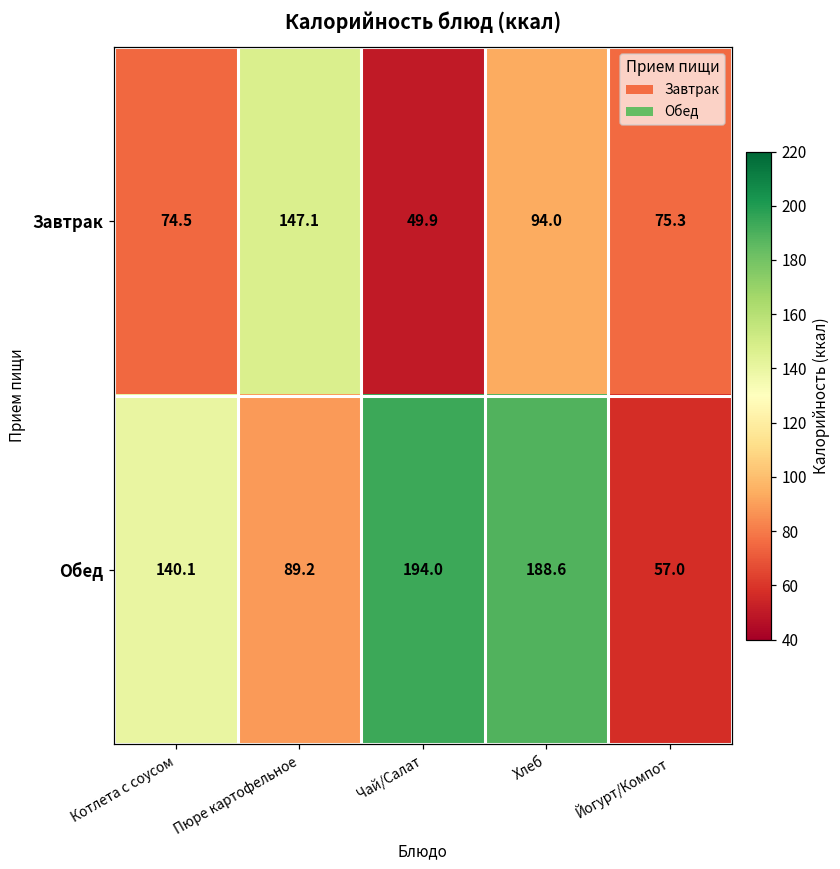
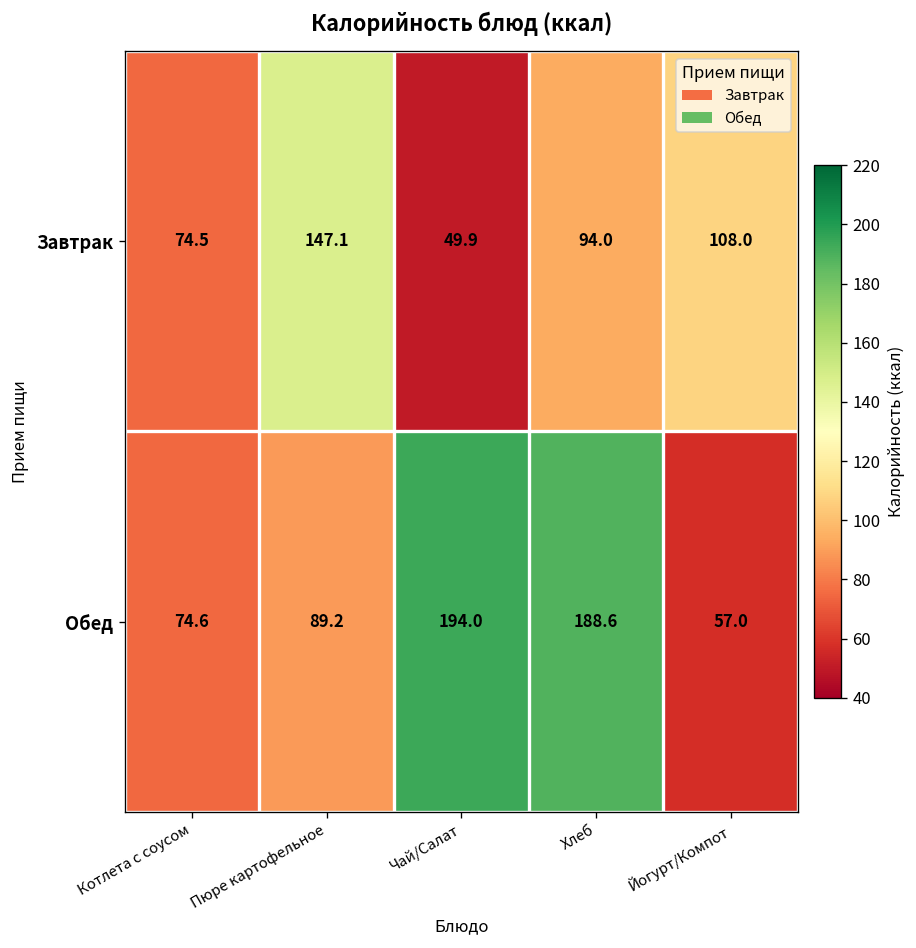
  {
    "Завтрак": {
      "Котлета с соусом": 74.5,
      "Пюре картофельное": 147.1,
      "Чай/Салат": 49.9,
      "Хлеб": 94.0,
-     "Йогурт/Компот": 75.3
+     "Йогурт/Компот": 108.0
    },
    "Обед": {
-     "Котлета с соусом": 140.1,
+     "Котлета с соусом": 74.6,
      "Пюре картофельное": 89.2,
      "Чай/Салат": 194.0,
      "Хлеб": 188.6,
      "Йогурт/Компот": 57.0
    }
  }
